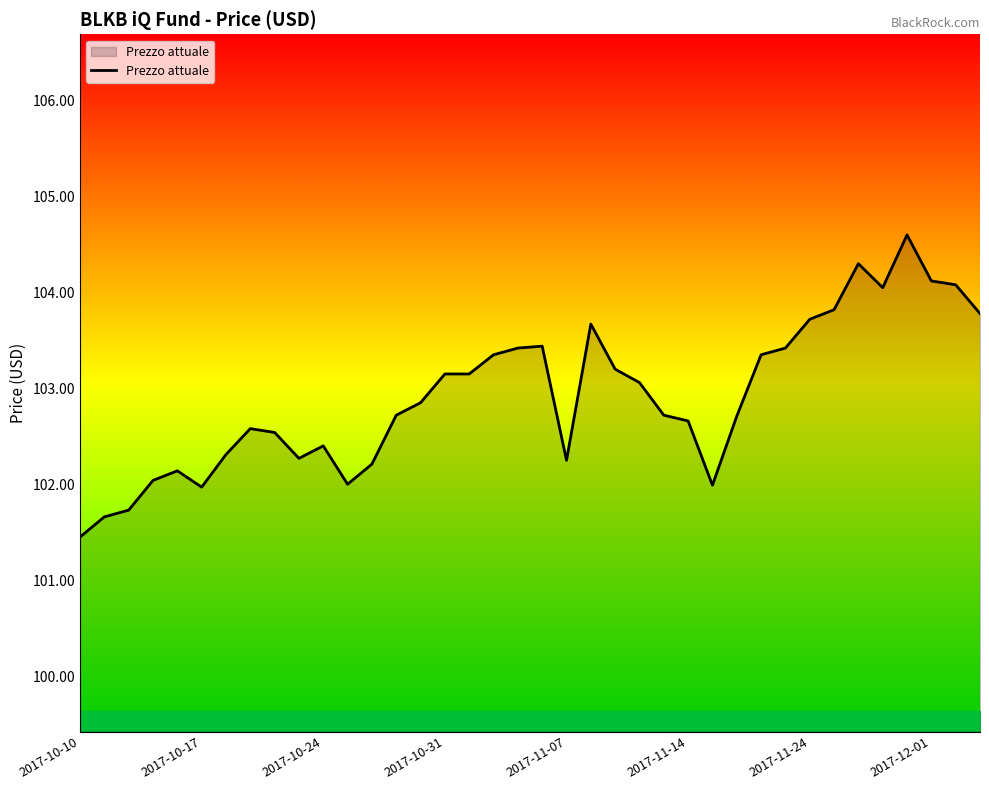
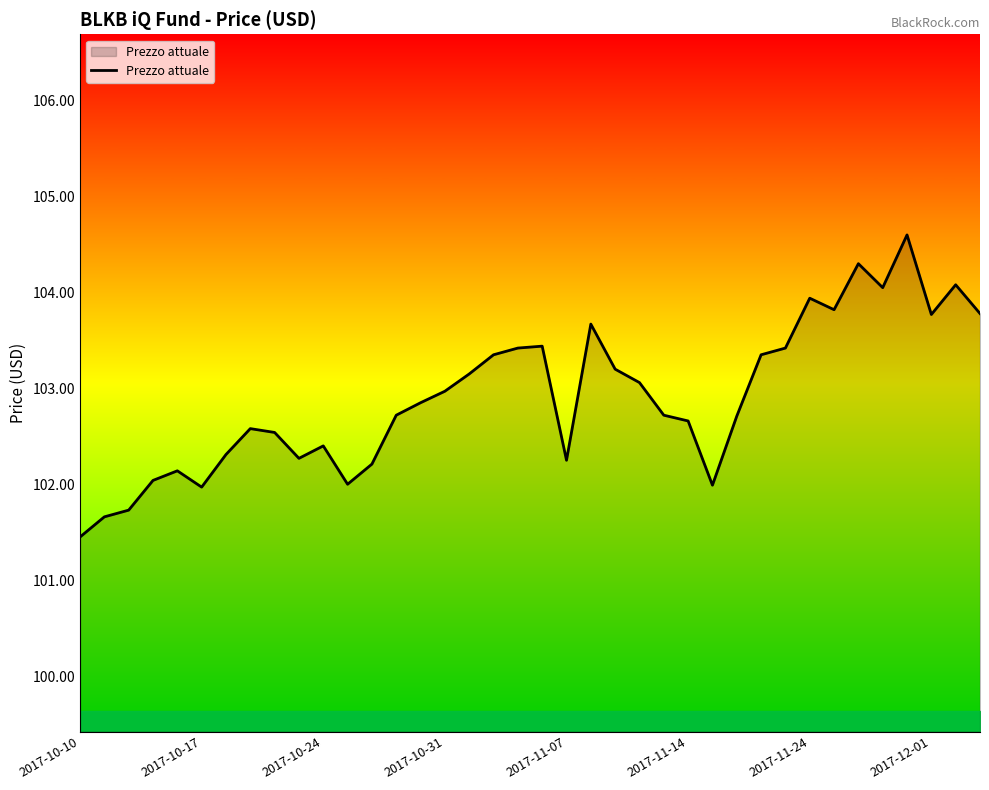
  {
    "Prezzo attuale": {
      "2017-10-10": 101.5,
      "2017-10-17": 102.0,
      "2017-10-24": 102.4,
-     "2017-10-31": 103.2,
+     "2017-10-31": 103.0,
      "2017-11-07": 102.3,
      "2017-11-14": 102.7,
-     "2017-11-24": 103.7,
-     "2017-12-01": 104.1
+     "2017-11-24": 103.9,
+     "2017-12-01": 103.8
    }
  }
